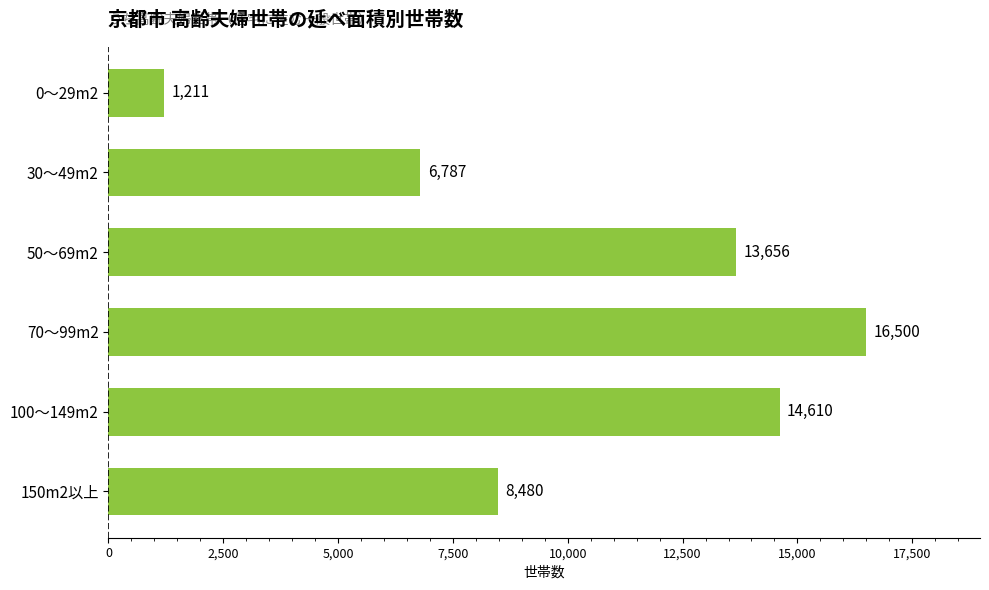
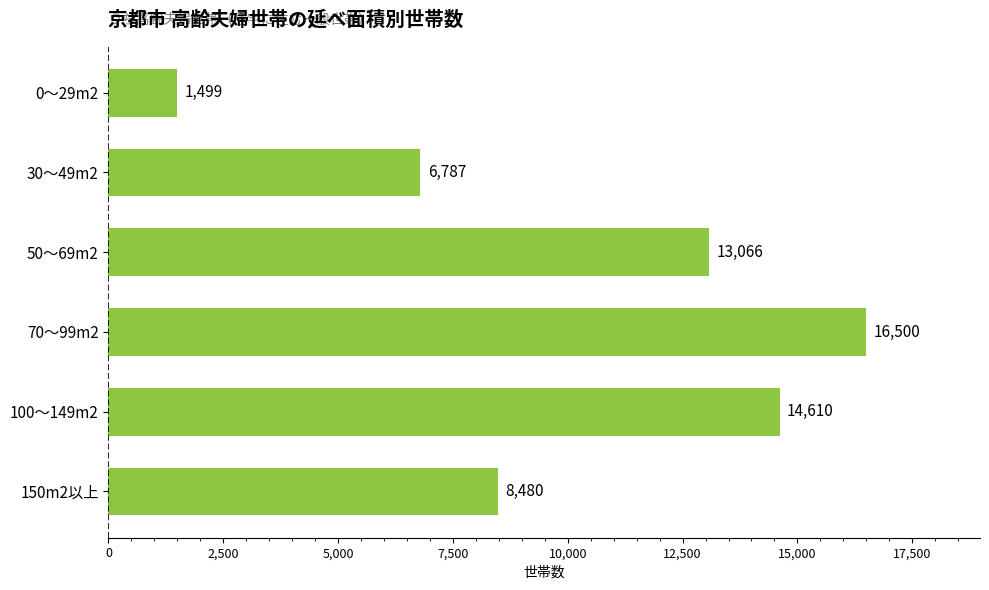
  {
-   "0～29m2": "1,211",
+   "0～29m2": "1,499",
    "30～49m2": "6,787",
-   "50～69m2": "13,656",
+   "50～69m2": "13,066",
    "70～99m2": "16,500",
    "100～149m2": "14,610",
    "150m2以上": "8,480"
  }
